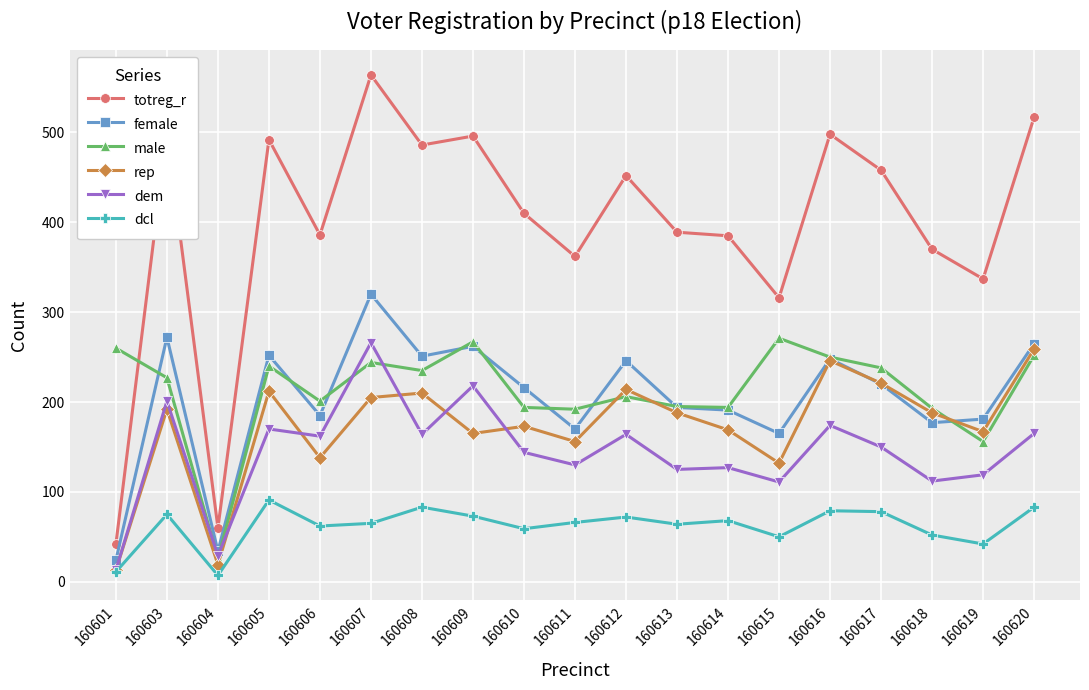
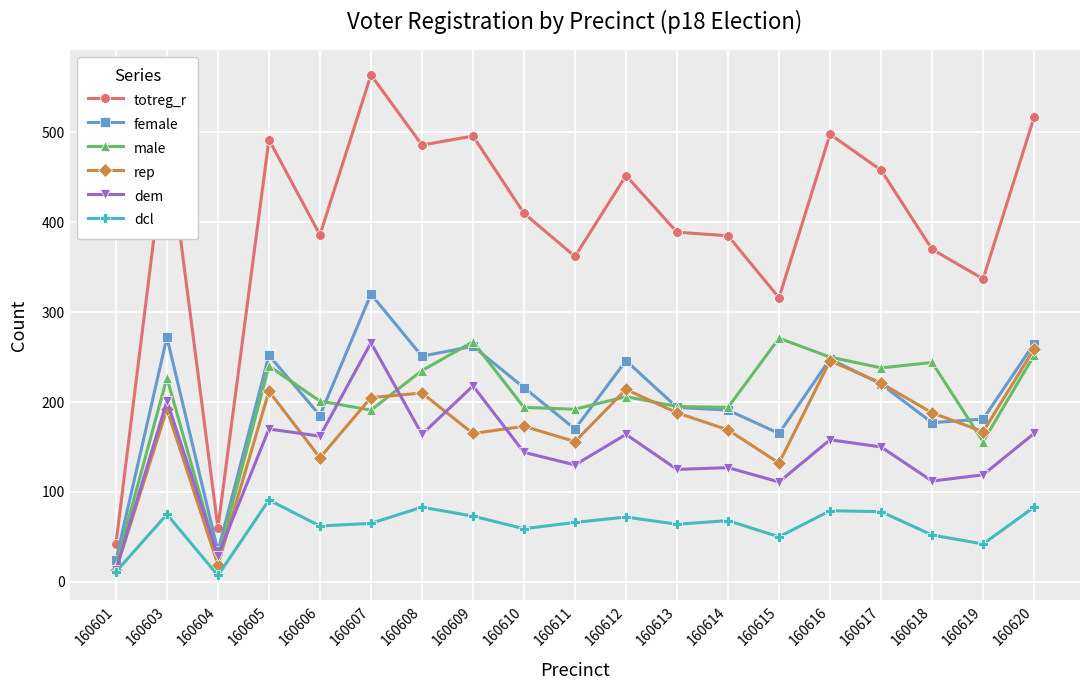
  {
    "male": {
-     "160601": 260,
+     "160601": 20,
      "160603": 230,
      "160604": 30,
      "160605": 240,
      "160606": 200,
-     "160607": 240,
+     "160607": 190,
      "160608": 240,
      "160609": 270,
      "160610": 190,
      "160611": 190,
      "160612": 210,
      "160614": 190,
      "160615": 270,
      "160617": 240,
-     "160618": 190,
+     "160618": 240,
      "160619": 160,
      "160620": 250
    },
    "dem": {
      "160603": 200,
      "160604": 30,
      "160605": 170,
      "160606": 160,
      "160607": 270,
      "160608": 160,
      "160609": 220,
      "160610": 140,
      "160611": 130,
      "160612": 160,
      "160613": 130,
      "160614": 130,
      "160615": 110,
-     "160616": 170,
+     "160616": 160,
      "160617": 150,
      "160618": 110,
      "160619": 120,
      "160620": 170
    }
  }
